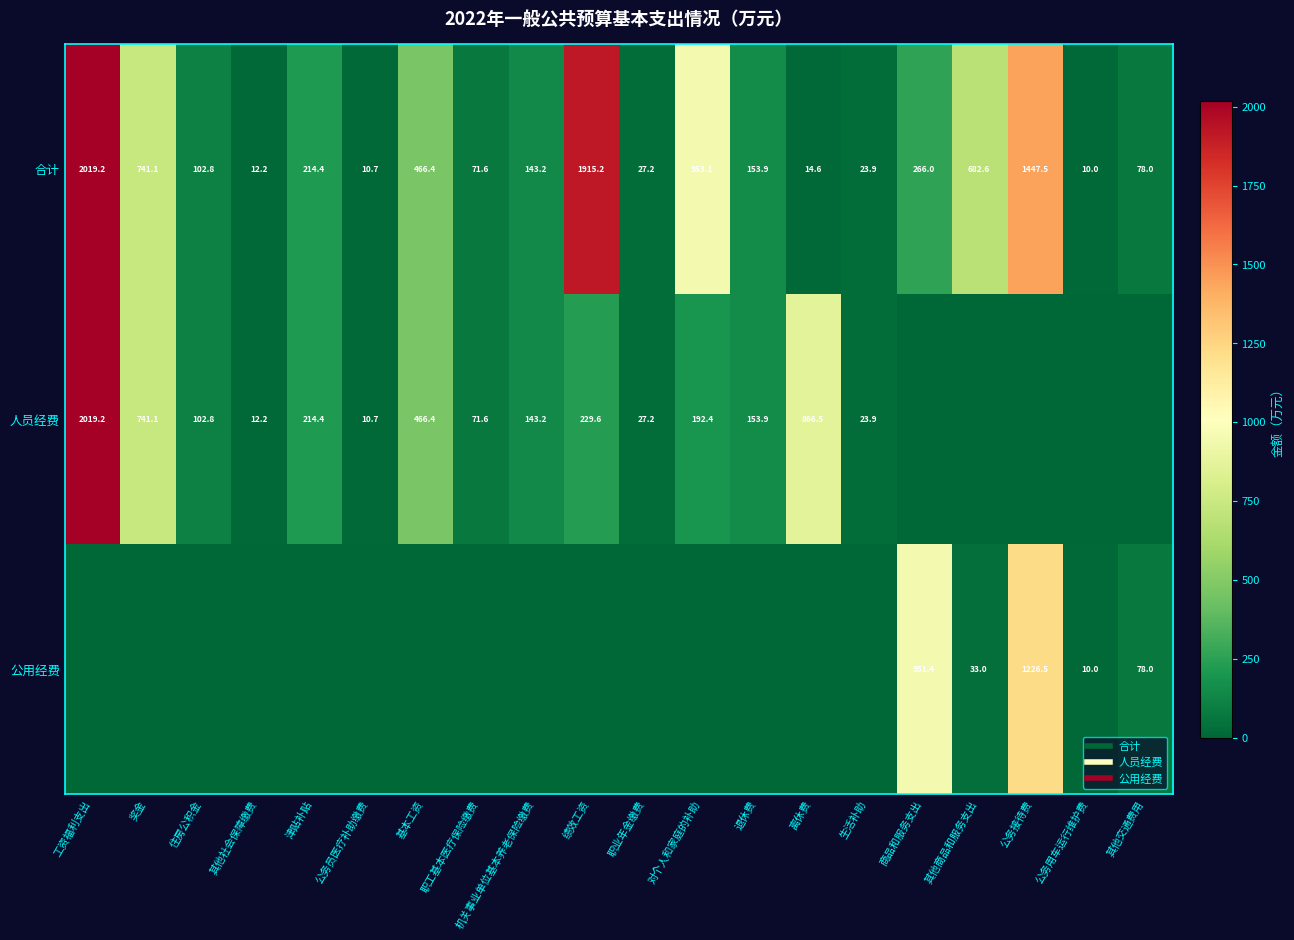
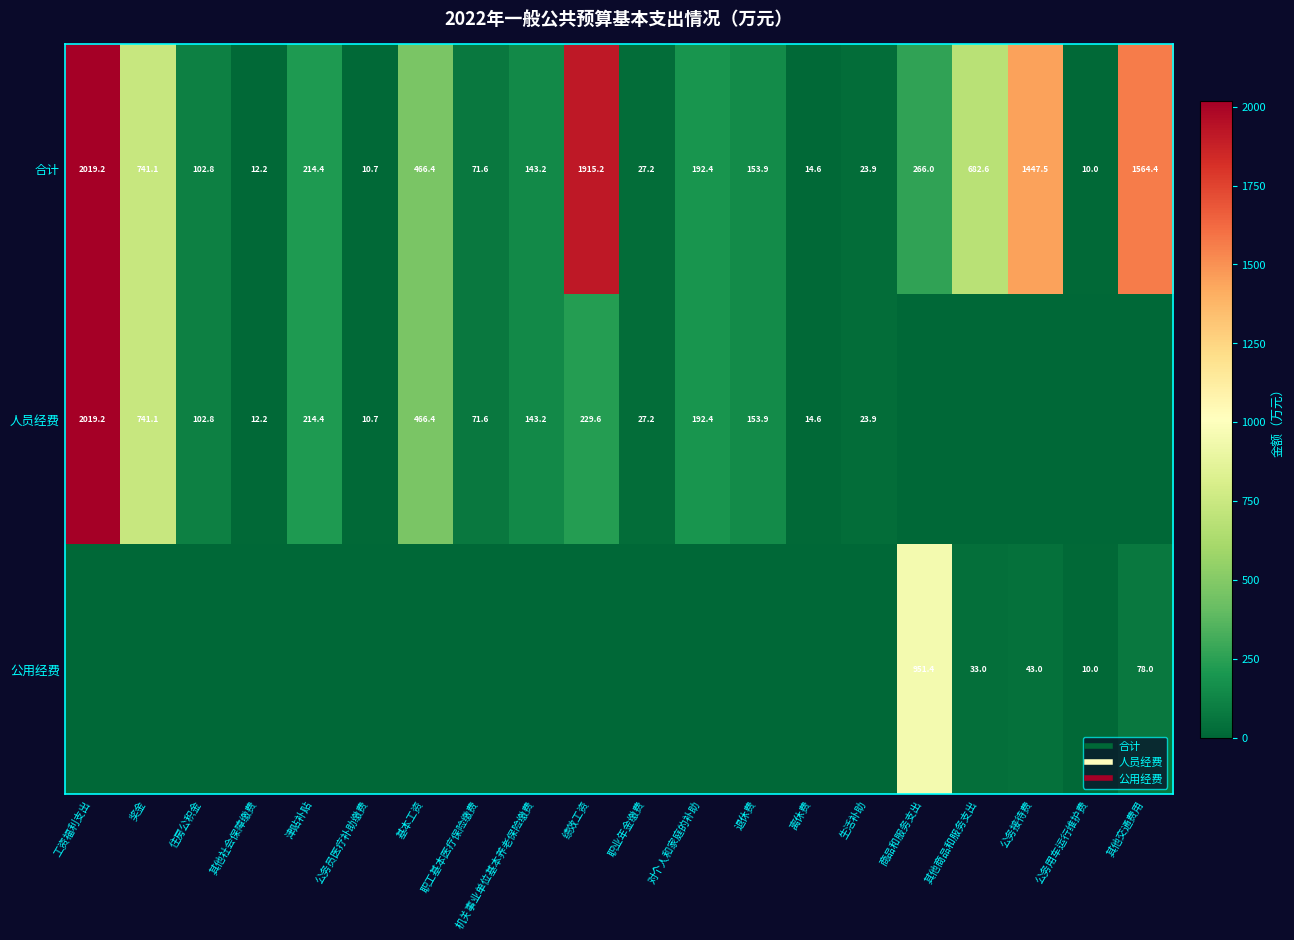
  {
    "合计": {
      "工资福利支出": 2019.2,
      "奖金": 741.1,
      "住房公积金": 102.8,
      "其他社会保障缴费": 12.2,
      "津贴补贴": 214.4,
      "公务员医疗补助缴费": 10.7,
      "基本工资": 466.4,
      "职工基本医疗保险缴费": 71.6,
      "机关事业单位基本养老保险缴费": 143.2,
      "绩效工资": 1915.2,
      "职业年金缴费": 27.2,
-     "对个人和家庭的补助": 953.1,
+     "对个人和家庭的补助": 192.4,
      "退休费": 153.9,
      "离休费": 14.6,
      "生活补助": 23.9,
      "商品和服务支出": 266.0,
      "其他商品和服务支出": 682.6,
      "公务接待费": 1447.5,
      "公务用车运行维护费": 10.0,
-     "其他交通费用": 78.0
+     "其他交通费用": 1564.4
    },
    "人员经费": {
      "工资福利支出": 2019.2,
      "奖金": 741.1,
      "住房公积金": 102.8,
      "其他社会保障缴费": 12.2,
      "津贴补贴": 214.4,
      "公务员医疗补助缴费": 10.7,
      "基本工资": 466.4,
      "职工基本医疗保险缴费": 71.6,
      "机关事业单位基本养老保险缴费": 143.2,
      "绩效工资": 229.6,
      "职业年金缴费": 27.2,
      "对个人和家庭的补助": 192.4,
      "退休费": 153.9,
-     "离休费": 866.5,
+     "离休费": 14.6,
      "生活补助": 23.9
    },
    "公用经费": {
      "商品和服务支出": 951.4,
      "其他商品和服务支出": 33.0,
-     "公务接待费": 1226.5,
+     "公务接待费": 43.0,
      "公务用车运行维护费": 10.0,
      "其他交通费用": 78.0
    }
  }
